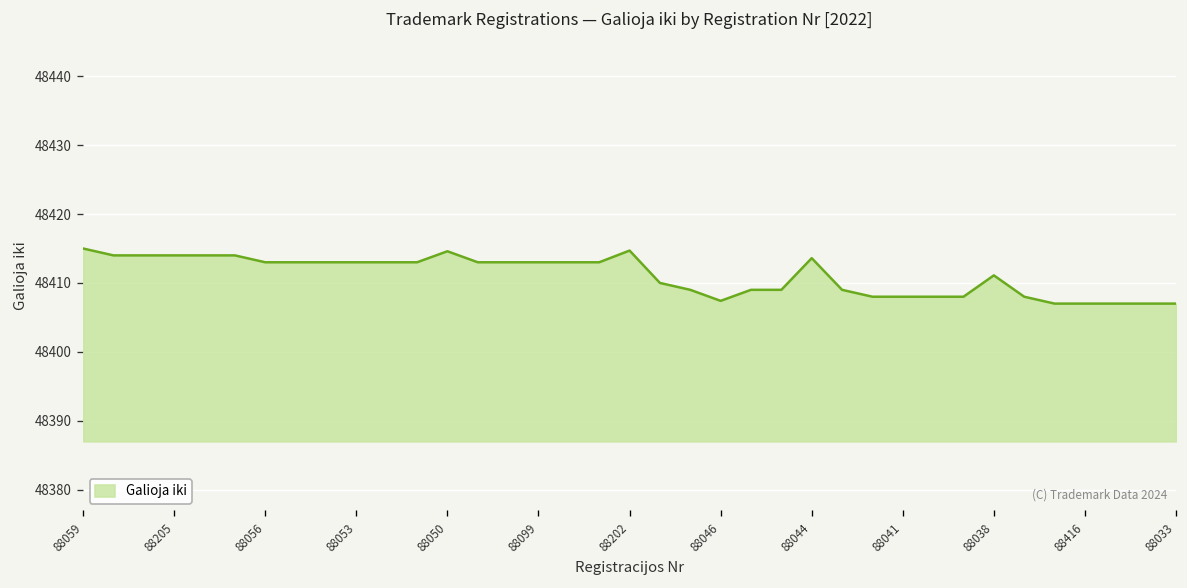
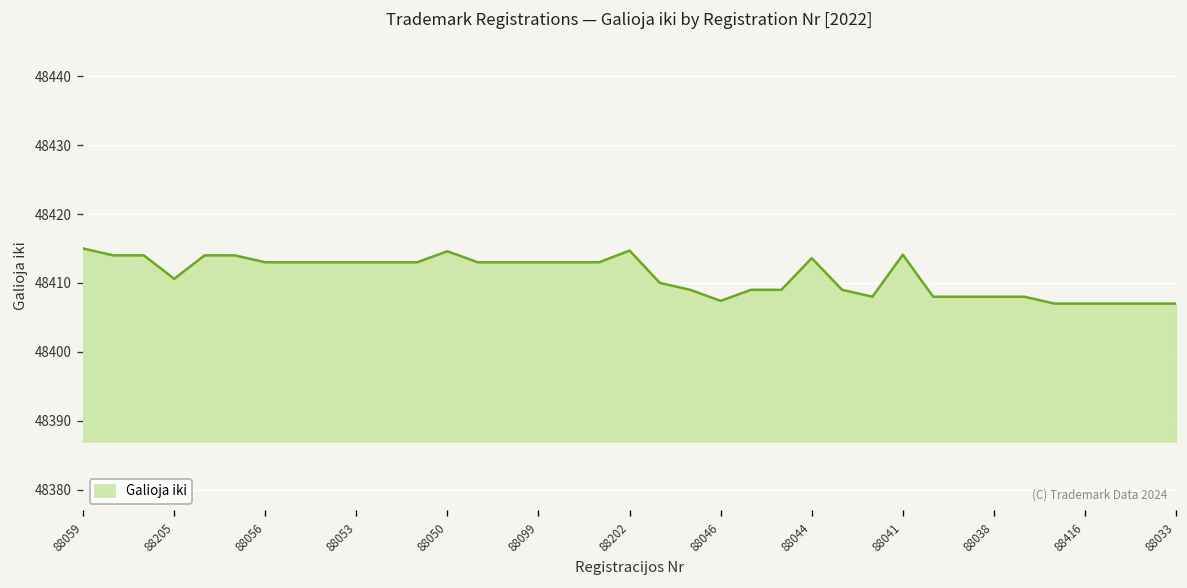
  {
    "88059": 48415,
-   "88205": 48414,
+   "88205": 48411,
    "88056": 48413,
    "88053": 48413,
    "88050": 48415,
    "88099": 48413,
    "88202": 48415,
    "88046": 48407,
    "88044": 48414,
-   "88041": 48408,
-   "88038": 48411,
+   "88041": 48414,
+   "88038": 48408,
    "88416": 48407,
    "88033": 48407
  }
